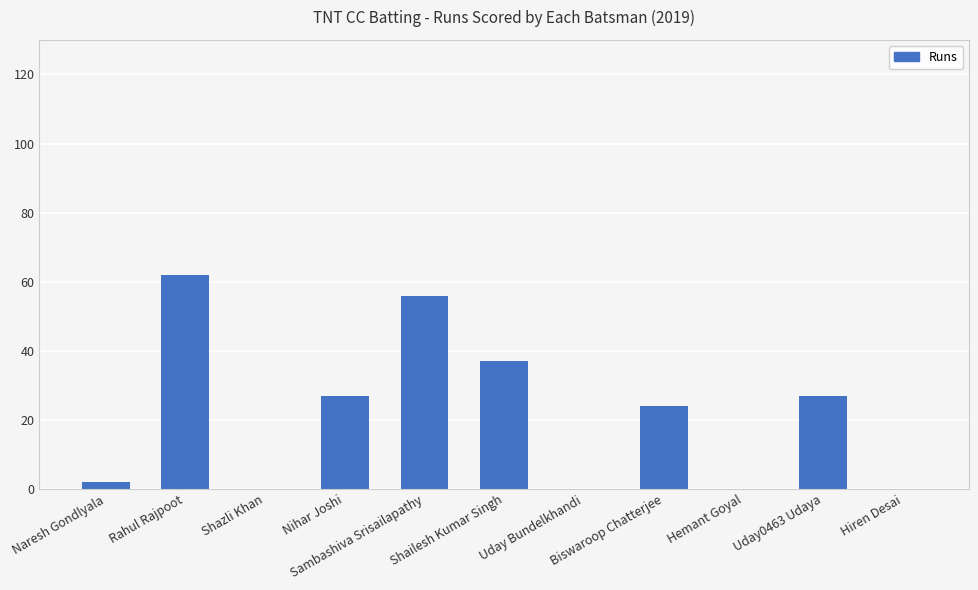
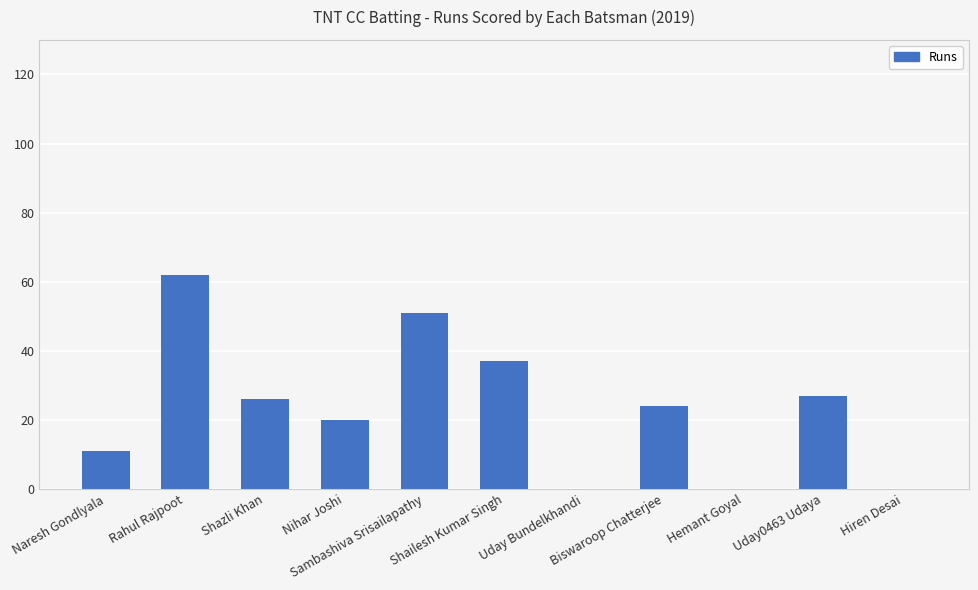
  {
-   "Naresh Gondlyala": 2,
+   "Naresh Gondlyala": 11,
    "Rahul Rajpoot": 62,
-   "Shazli Khan": 0,
-   "Nihar Joshi": 27,
-   "Sambashiva Srisailapathy": 56,
+   "Shazli Khan": 26,
+   "Nihar Joshi": 20,
+   "Sambashiva Srisailapathy": 51,
    "Shailesh Kumar Singh": 37,
    "Uday Bundelkhandi": 0,
    "Biswaroop Chatterjee": 24,
    "Hemant Goyal": 0,
    "Uday0463 Udaya": 27,
    "Hiren Desai": 0
  }
